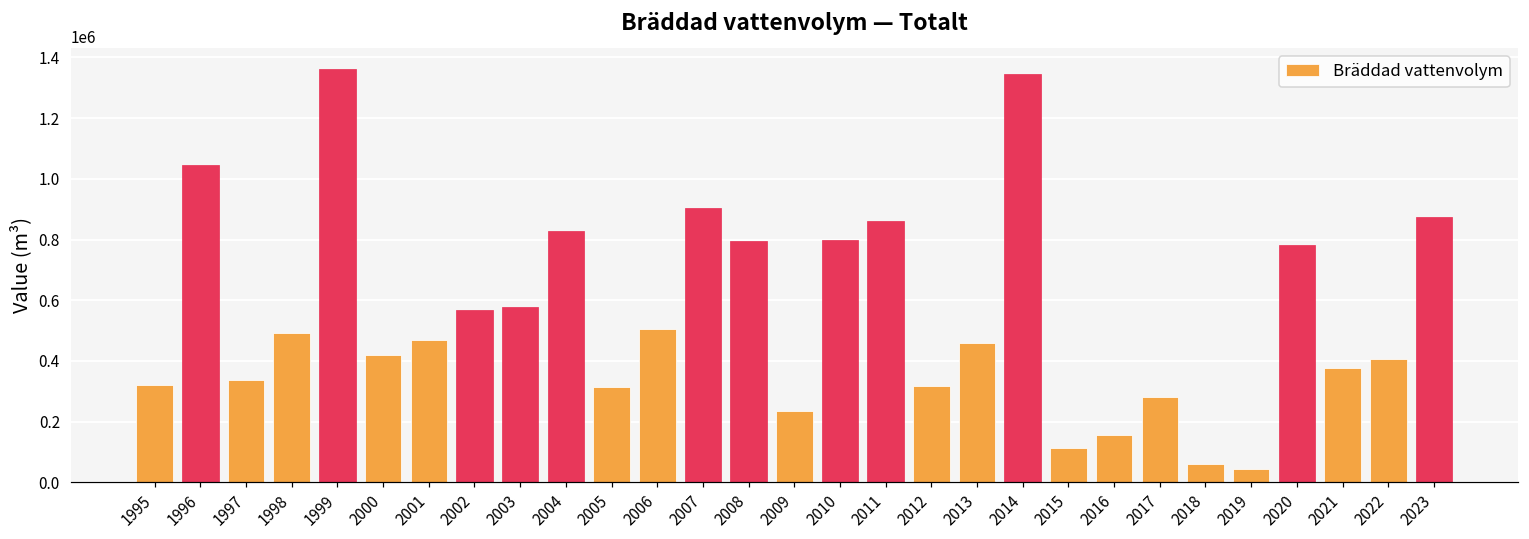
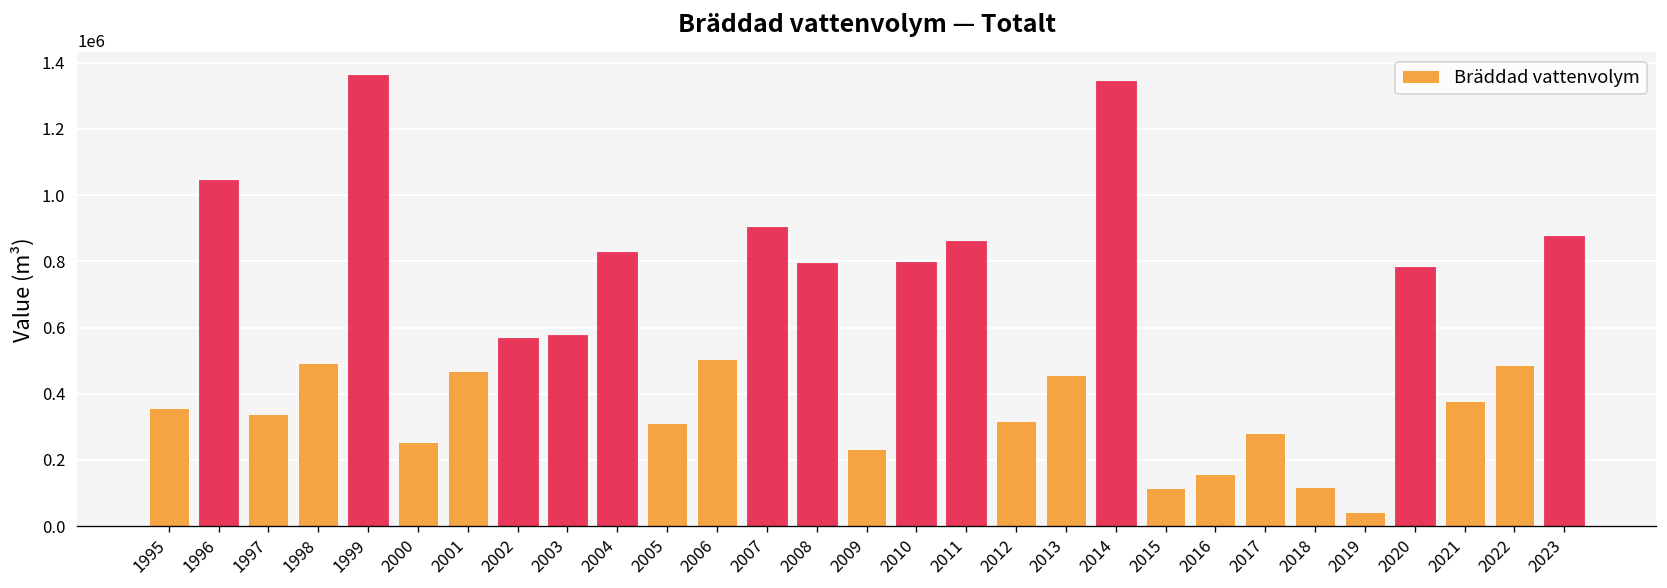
  {
-   "1995": 320000,
+   "1995": 360000,
    "1996": 1040000,
    "1997": 340000,
    "1998": 490000,
    "1999": 1360000,
-   "2000": 420000,
+   "2000": 250000,
    "2001": 470000,
    "2002": 570000,
    "2003": 580000,
    "2004": 830000,
    "2005": 310000,
    "2006": 510000,
    "2007": 900000,
    "2008": 800000,
    "2009": 230000,
    "2010": 800000,
    "2011": 860000,
    "2012": 320000,
    "2013": 460000,
    "2014": 1340000,
    "2015": 110000,
    "2016": 160000,
    "2017": 280000,
-   "2018": 60000,
+   "2018": 120000,
    "2019": 40000,
    "2020": 780000,
    "2021": 380000,
-   "2022": 410000,
+   "2022": 490000,
    "2023": 880000
  }
